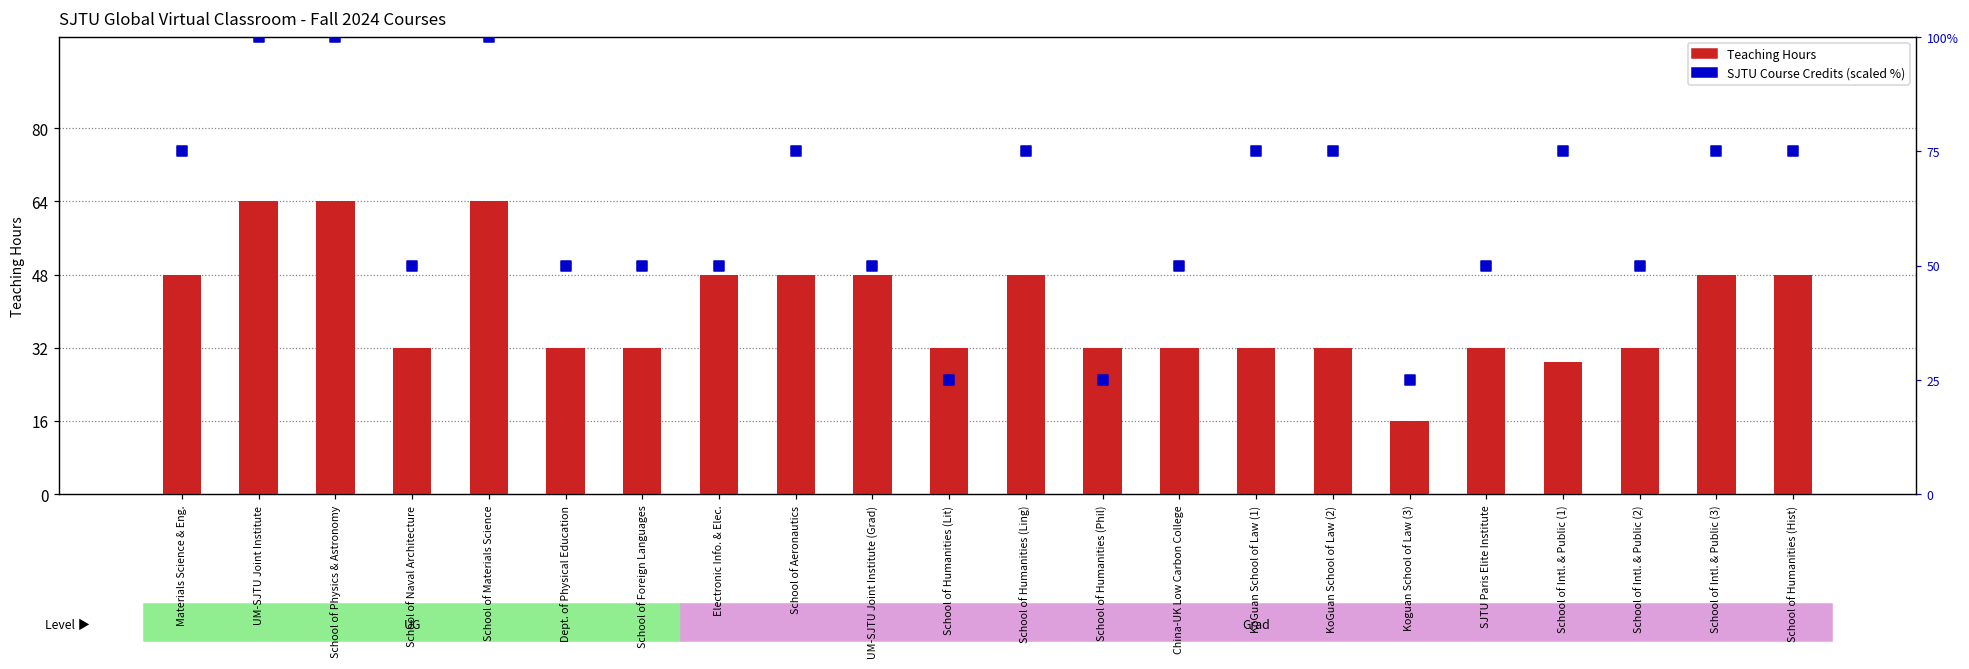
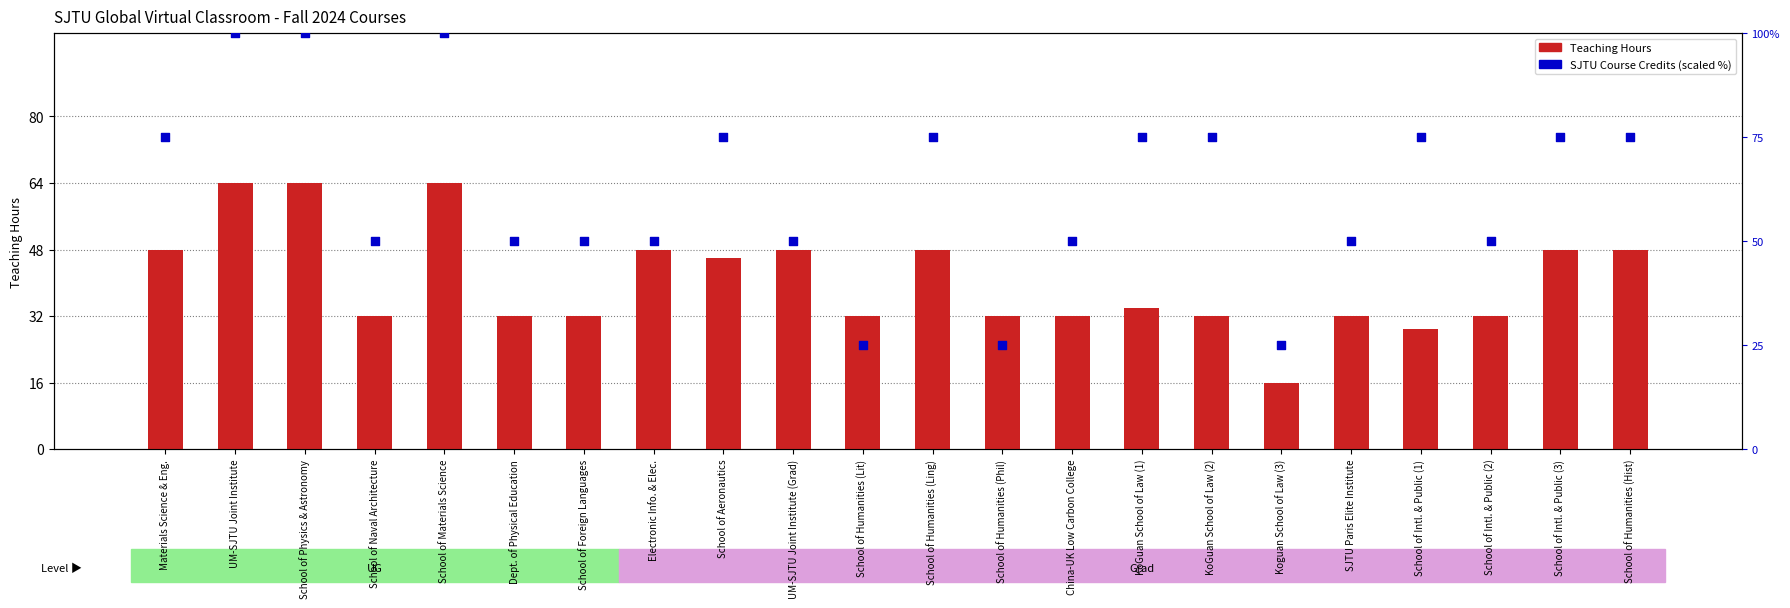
  {
    "Teaching Hours": {
      "Materials Science & Eng.": 48,
      "UM-SJTU Joint Institute": 64,
      "School of Physics & Astronomy": 64,
      "School of Naval Architecture": 32,
      "School of Materials Science": 64,
      "Dept. of Physical Education": 32,
      "School of Foreign Languages": 32,
      "Electronic Info. & Elec.": 48,
-     "School of Aeronautics": 48,
+     "School of Aeronautics": 46,
      "UM-SJTU Joint Institute (Grad)": 48,
      "School of Humanities (Lit)": 32,
      "School of Humanities (Ling)": 48,
      "School of Humanities (Phil)": 32,
      "China-UK Low Carbon College": 32,
-     "KoGuan School of Law (1)": 32,
+     "KoGuan School of Law (1)": 34,
      "KoGuan School of Law (2)": 32,
      "Koguan School of Law (3)": 16,
      "SJTU Paris Elite Institute": 32,
      "School of Intl. & Public (1)": 29,
      "School of Intl. & Public (2)": 32,
      "School of Intl. & Public (3)": 48,
      "School of Humanities (Hist)": 48
    }
  }
